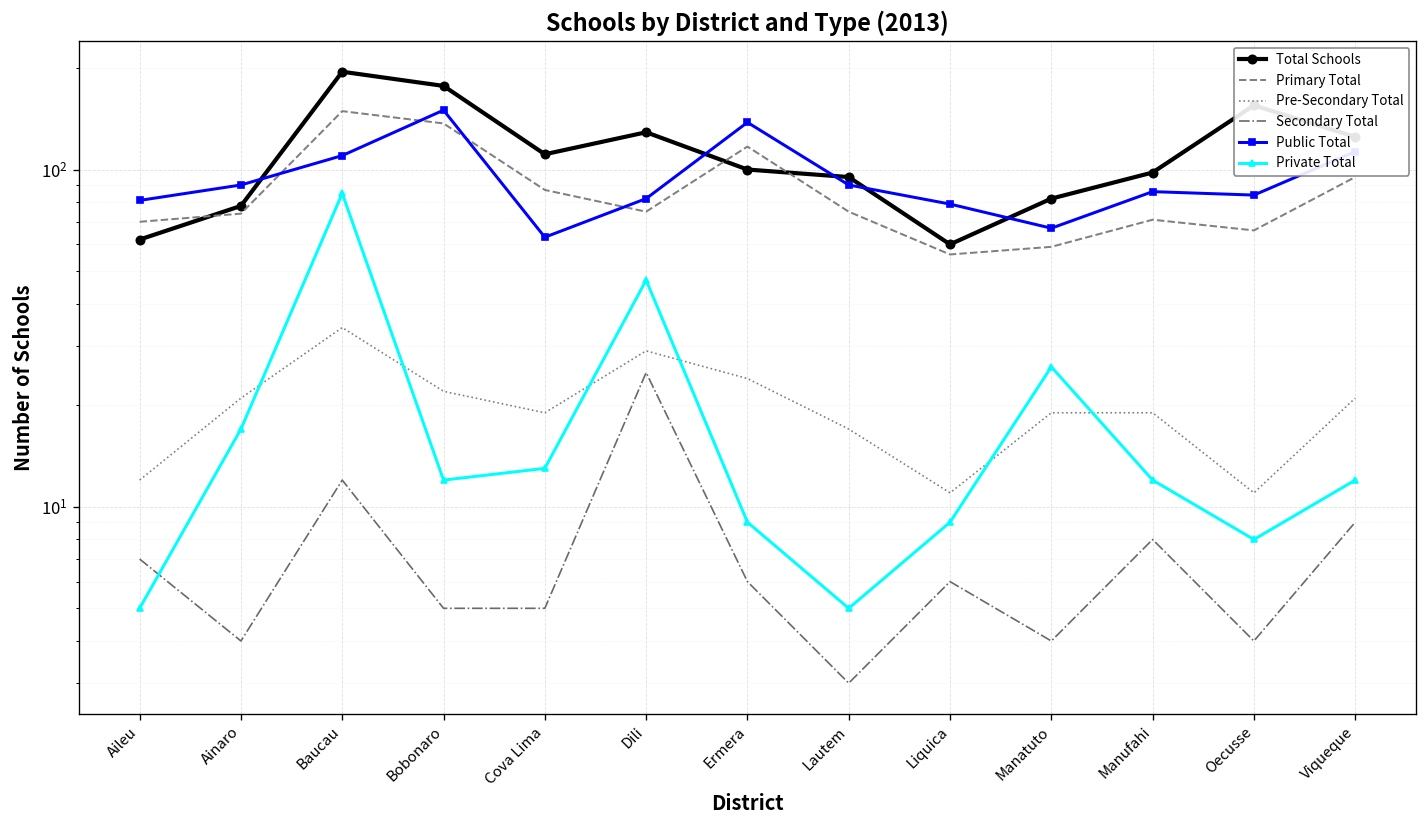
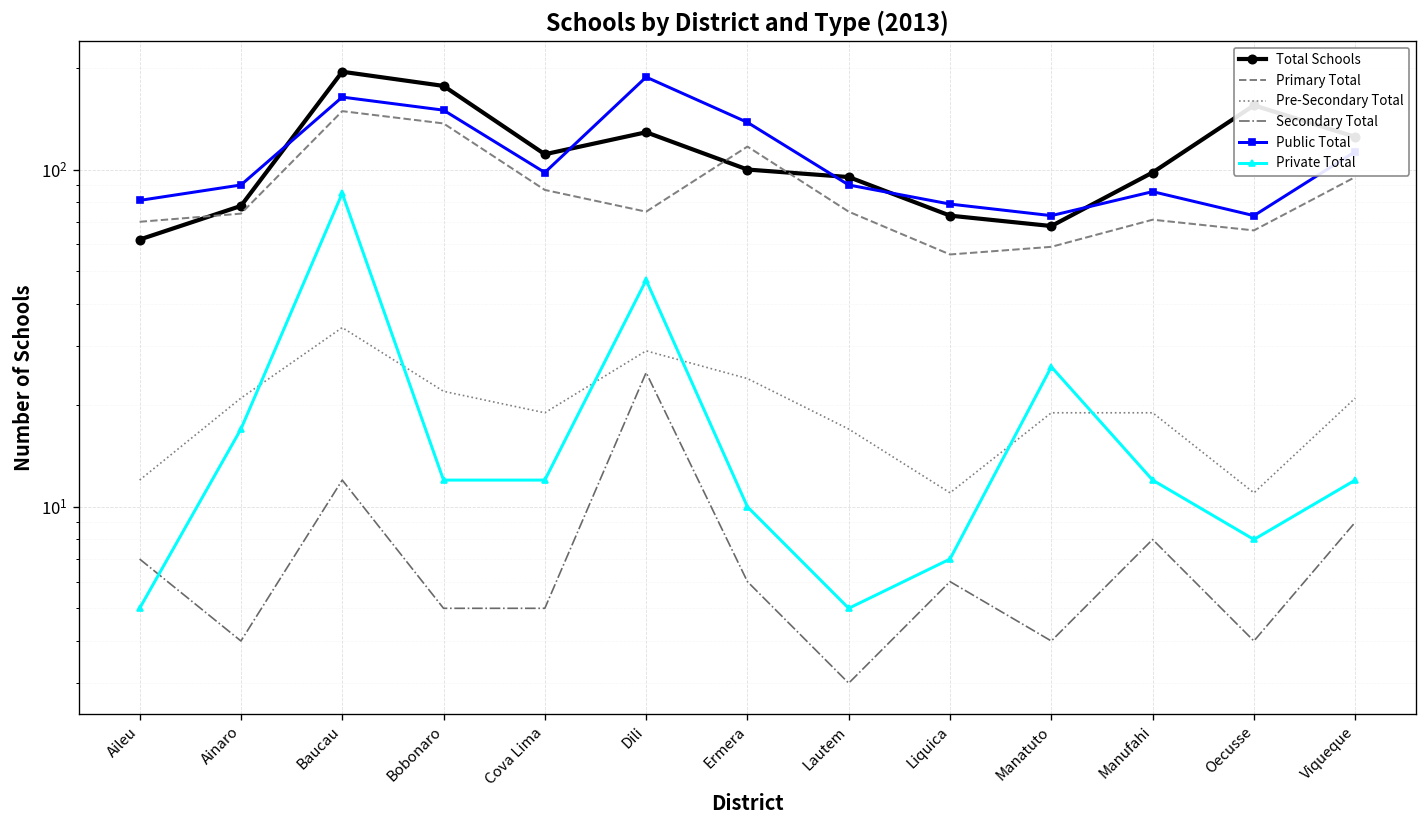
  {
    "Total Schools": {
      "Aileu": 62,
      "Ainaro": 78,
      "Baucau": 200,
      "Bobonaro": 180,
      "Cova Lima": 111,
      "Dili": 130,
      "Ermera": 100,
      "Lautem": 95,
-     "Liquica": 60,
-     "Manatuto": 82,
+     "Liquica": 73,
+     "Manatuto": 68,
      "Manufahi": 98
    },
    "Public Total": {
      "Aileu": 81,
      "Ainaro": 90,
-     "Baucau": 110,
+     "Baucau": 160,
      "Bobonaro": 150,
-     "Cova Lima": 63,
-     "Dili": 82,
+     "Cova Lima": 98,
+     "Dili": 190,
      "Ermera": 140,
      "Lautem": 90,
      "Liquica": 79,
-     "Manatuto": 67,
+     "Manatuto": 73,
      "Manufahi": 86,
-     "Oecusse": 84
+     "Oecusse": 73
    },
    "Private Total": {
      "Aileu": 5,
      "Ainaro": 17,
      "Baucau": 85,
      "Bobonaro": 12,
-     "Cova Lima": 13,
+     "Cova Lima": 12,
      "Dili": 47,
-     "Ermera": 9,
+     "Ermera": 10,
      "Lautem": 5,
-     "Liquica": 9,
+     "Liquica": 7,
      "Manatuto": 26,
      "Manufahi": 12,
      "Oecusse": 8,
      "Viqueque": 12
    }
  }
